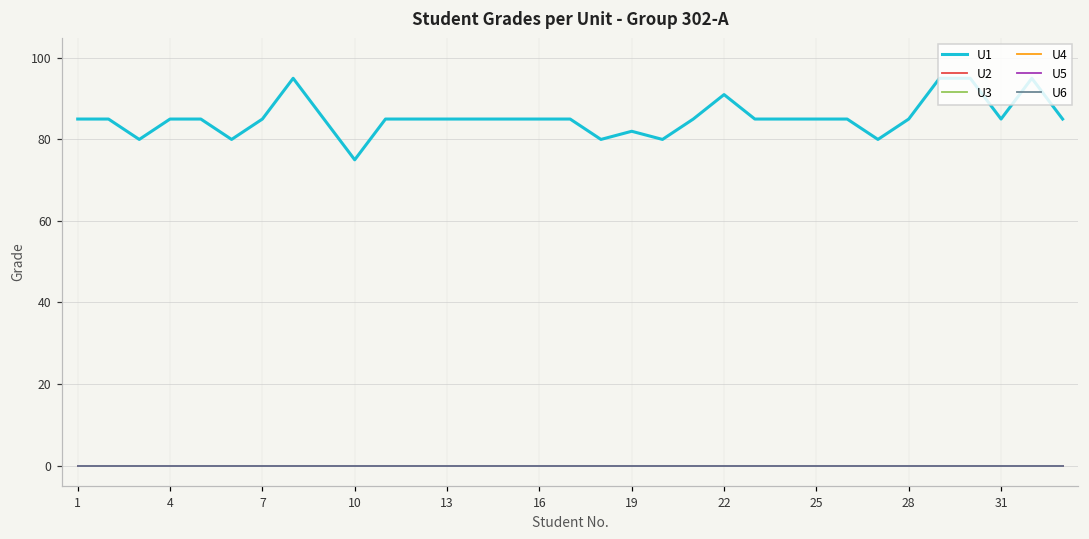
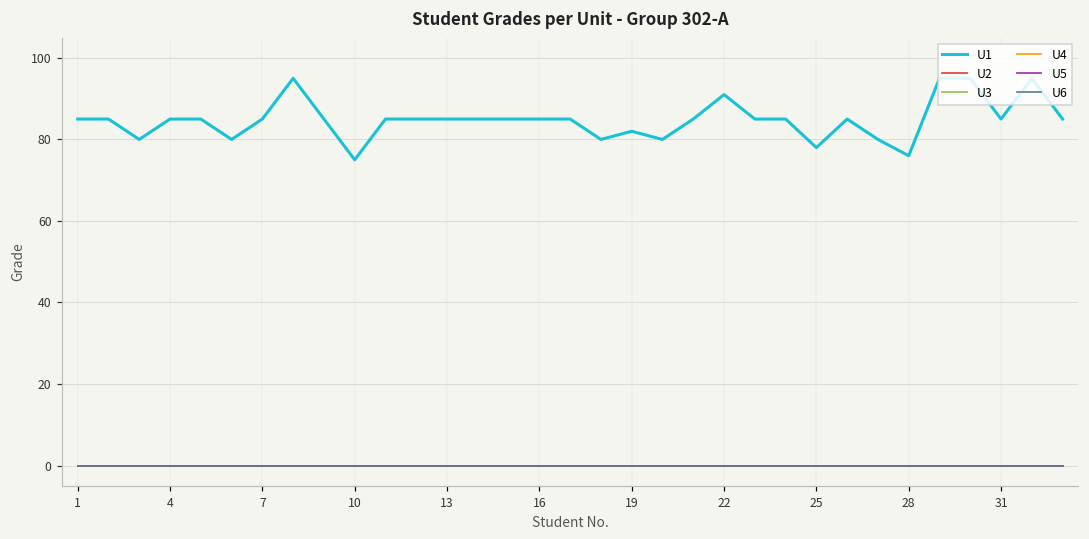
  {
    "U1": {
      "1": 85,
      "4": 85,
      "7": 85,
      "10": 75,
      "13": 85,
      "16": 85,
      "19": 82,
      "22": 91,
-     "25": 85,
-     "28": 85,
+     "25": 78,
+     "28": 76,
      "31": 85
    },
    "U6": {
      "1": 0,
      "4": 0,
      "7": 0,
      "10": 0,
      "13": 0,
      "16": 0,
      "19": 0,
      "22": 0,
      "25": 0,
      "28": 0,
      "31": 0
    }
  }
